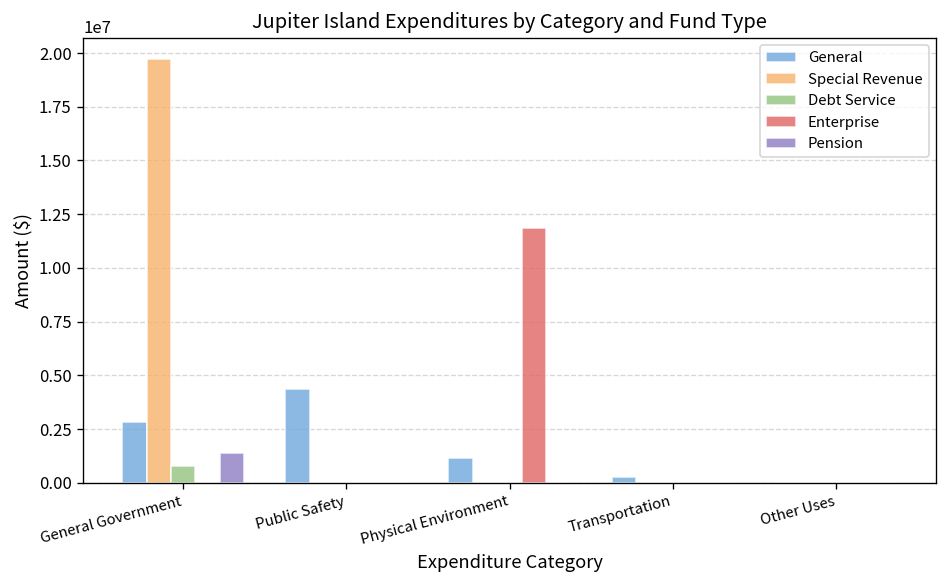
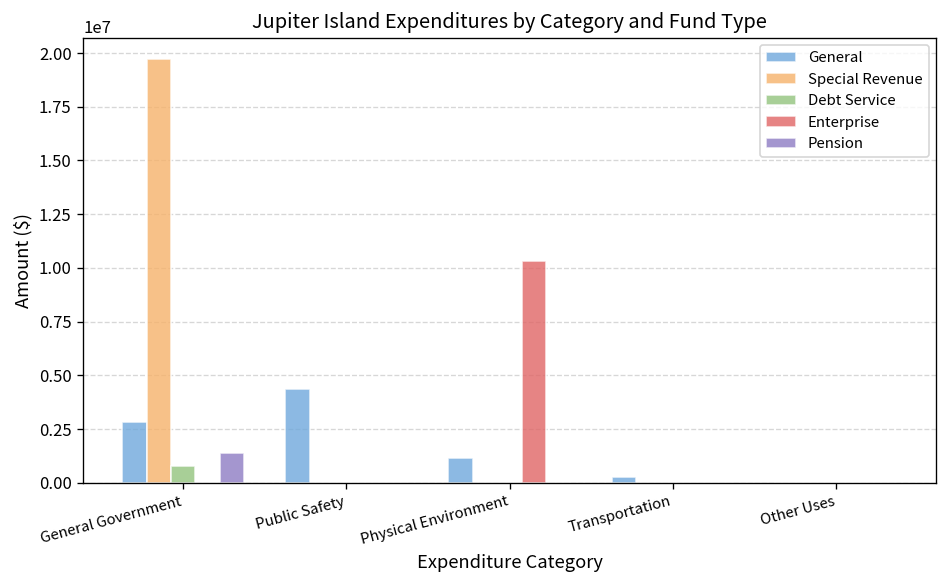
  {
    "Special Revenue": {
      "General Government": 19700000,
      "Public Safety": 0,
      "Physical Environment": 0,
      "Transportation": 0,
      "Other Uses": 0
    },
    "Debt Service": {
      "General Government": 800000,
      "Public Safety": 0,
      "Physical Environment": 0,
      "Transportation": 0,
      "Other Uses": 0
    },
    "Enterprise": {
      "General Government": 0,
      "Public Safety": 0,
-     "Physical Environment": 11900000,
+     "Physical Environment": 10300000,
      "Transportation": 0,
      "Other Uses": 0
    }
  }
